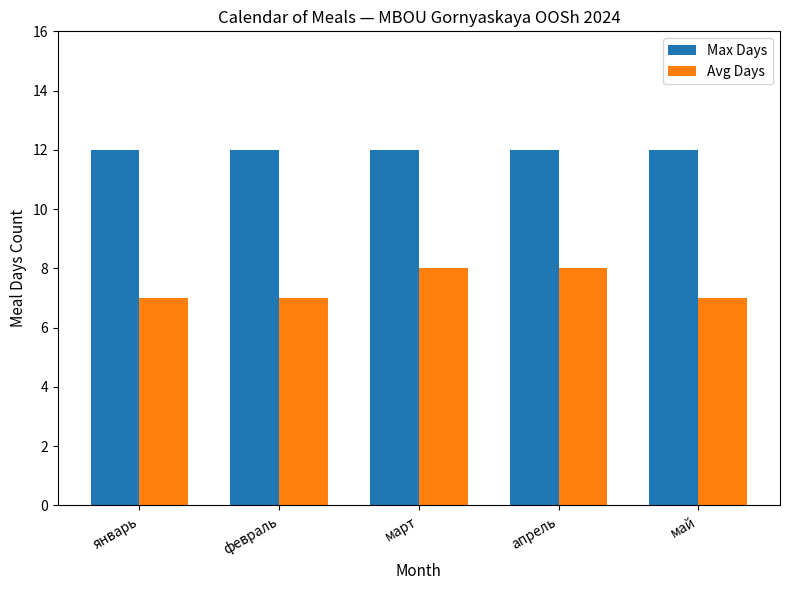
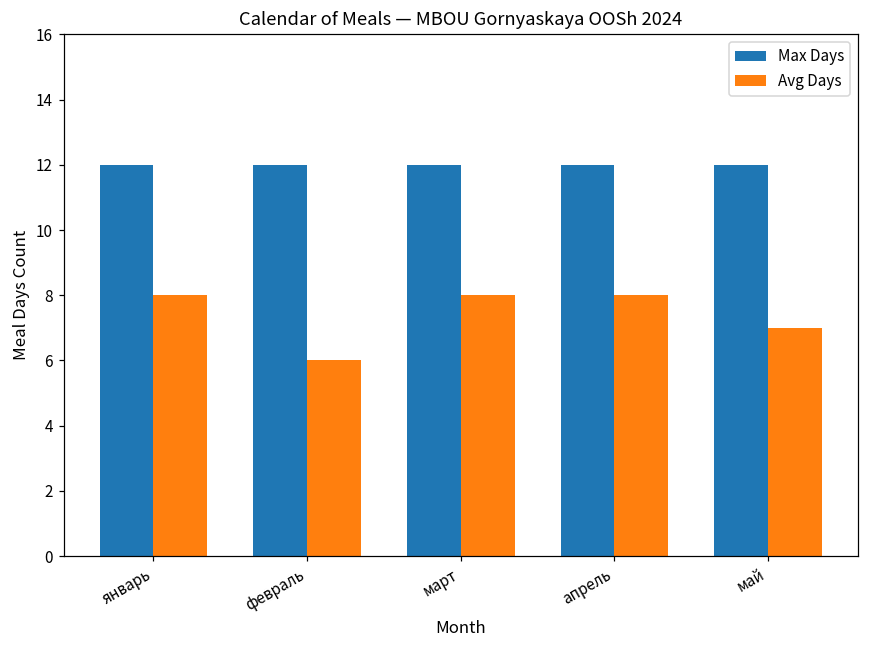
  {
    "Max Days": {
      "январь": 12,
      "февраль": 12,
      "март": 12,
      "апрель": 12,
      "май": 12
    },
    "Avg Days": {
-     "январь": 7,
-     "февраль": 7,
+     "январь": 8,
+     "февраль": 6,
      "март": 8,
      "апрель": 8,
      "май": 7
    }
  }
